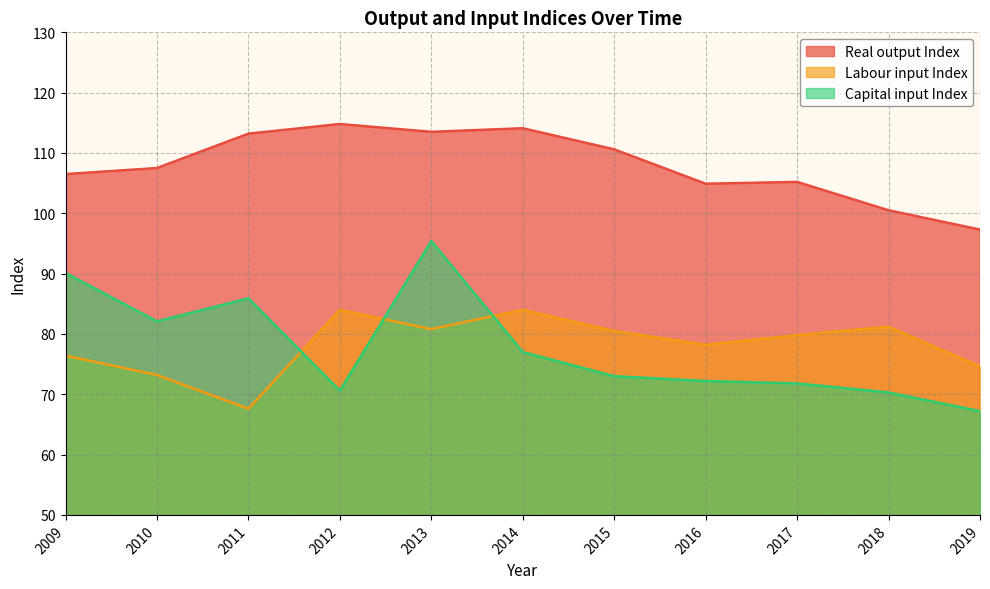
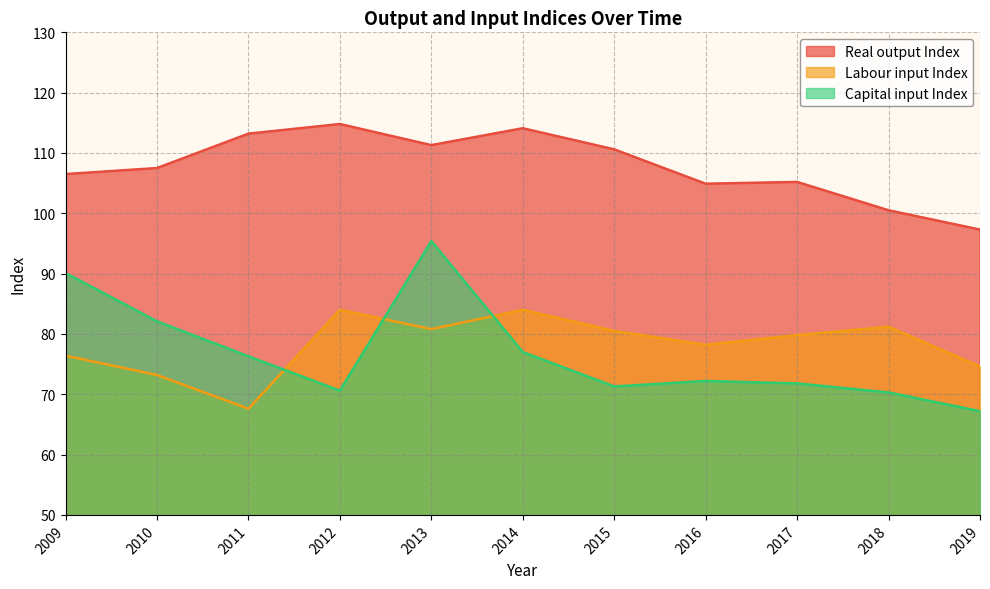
  {
    "Real output Index": {
      "2009": 107,
      "2010": 108,
      "2011": 113,
      "2012": 115,
-     "2013": 114,
+     "2013": 111,
      "2014": 114,
      "2015": 111,
      "2016": 105,
      "2017": 105,
      "2018": 101,
      "2019": 97
    },
    "Labour input Index": {
      "2009": 76,
      "2010": 73,
      "2011": 68,
      "2012": 84,
      "2013": 81,
      "2014": 84,
      "2015": 81,
      "2016": 78,
      "2017": 80,
      "2018": 81,
      "2019": 75
    },
    "Capital input Index": {
      "2009": 90,
      "2010": 82,
-     "2011": 86,
+     "2011": 76,
      "2012": 71,
      "2013": 95,
      "2014": 77,
-     "2015": 73,
+     "2015": 71,
      "2016": 72,
      "2017": 72,
      "2018": 70,
      "2019": 67
    }
  }
